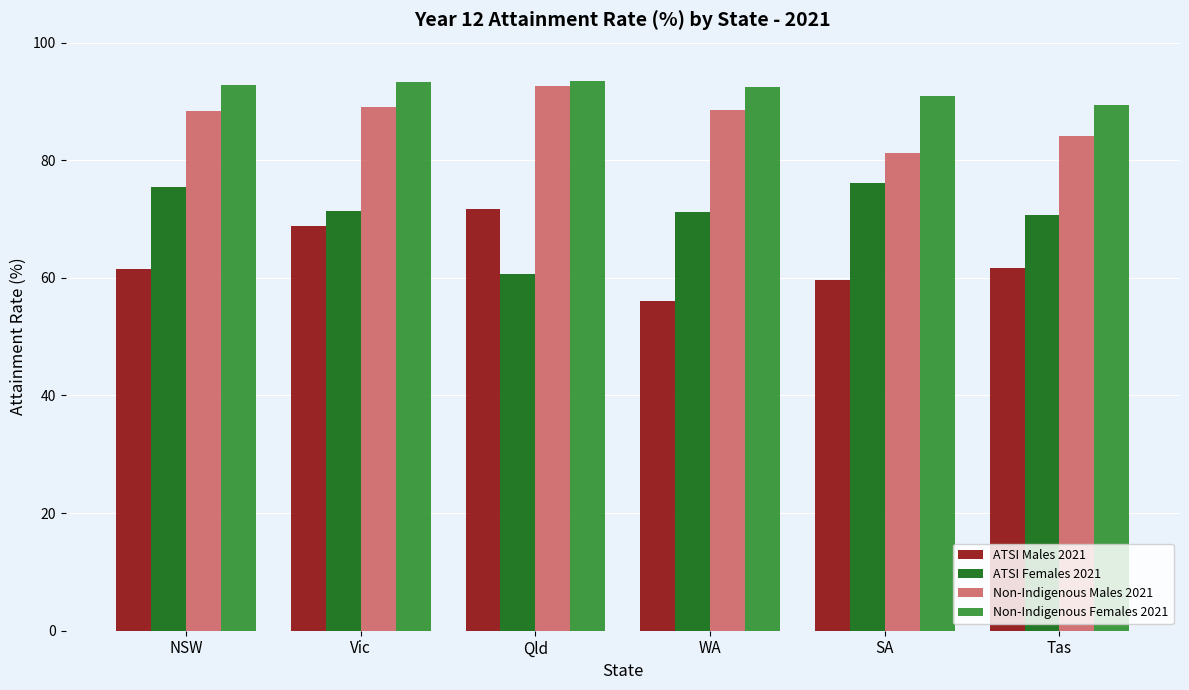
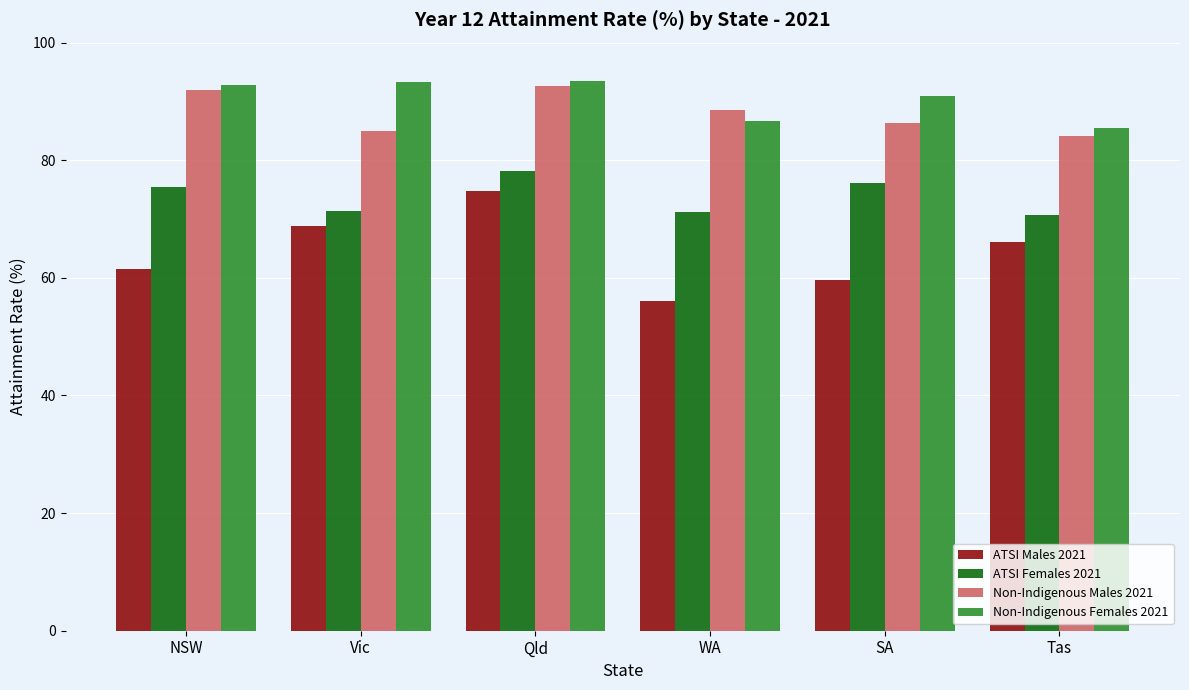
  {
    "ATSI Males 2021": {
      "NSW": 62,
      "Vic": 69,
-     "Qld": 72,
+     "Qld": 75,
      "WA": 56,
      "SA": 60,
-     "Tas": 62
+     "Tas": 66
    },
    "ATSI Females 2021": {
      "NSW": 75,
      "Vic": 71,
-     "Qld": 61,
+     "Qld": 78,
      "WA": 71,
      "SA": 76,
      "Tas": 71
    },
    "Non-Indigenous Males 2021": {
-     "NSW": 88,
-     "Vic": 89,
+     "NSW": 92,
+     "Vic": 85,
      "Qld": 93,
      "WA": 89,
-     "SA": 81,
+     "SA": 86,
      "Tas": 84
    },
    "Non-Indigenous Females 2021": {
      "NSW": 93,
      "Vic": 93,
      "Qld": 94,
-     "WA": 92,
+     "WA": 87,
      "SA": 91,
-     "Tas": 89
+     "Tas": 85
    }
  }
